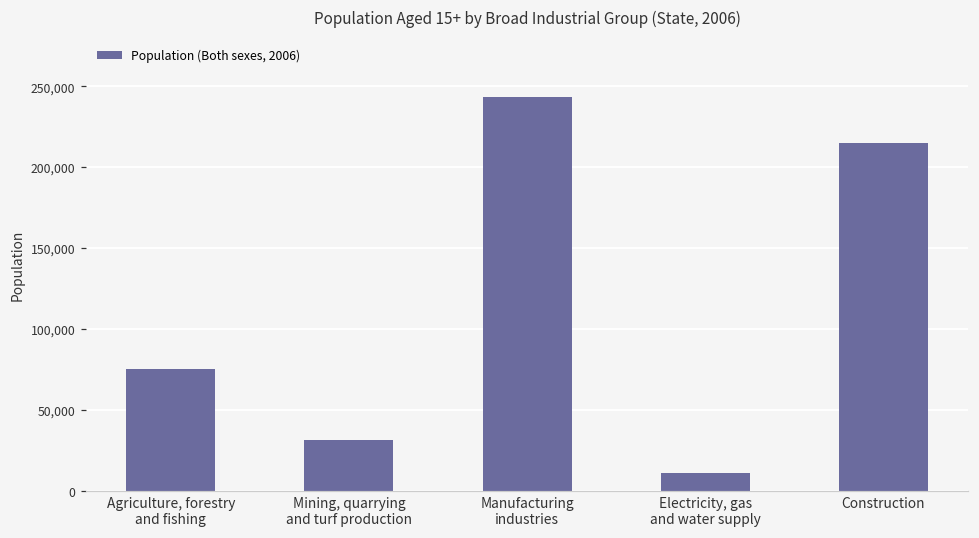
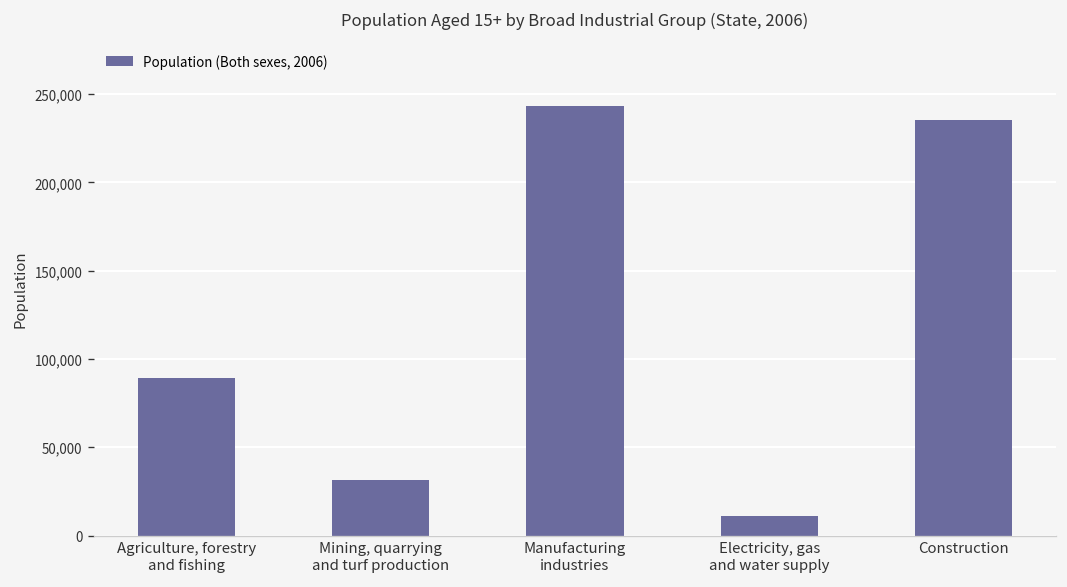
  {
-   "Agriculture, forestry and fishing": "76,000",
+   "Agriculture, forestry and fishing": "89,000",
    "Mining, quarrying and turf production": "31,000",
    "Manufacturing industries": "243,000",
    "Electricity, gas and water supply": "11,000",
-   "Construction": "215,000"
+   "Construction": "236,000"
  }
